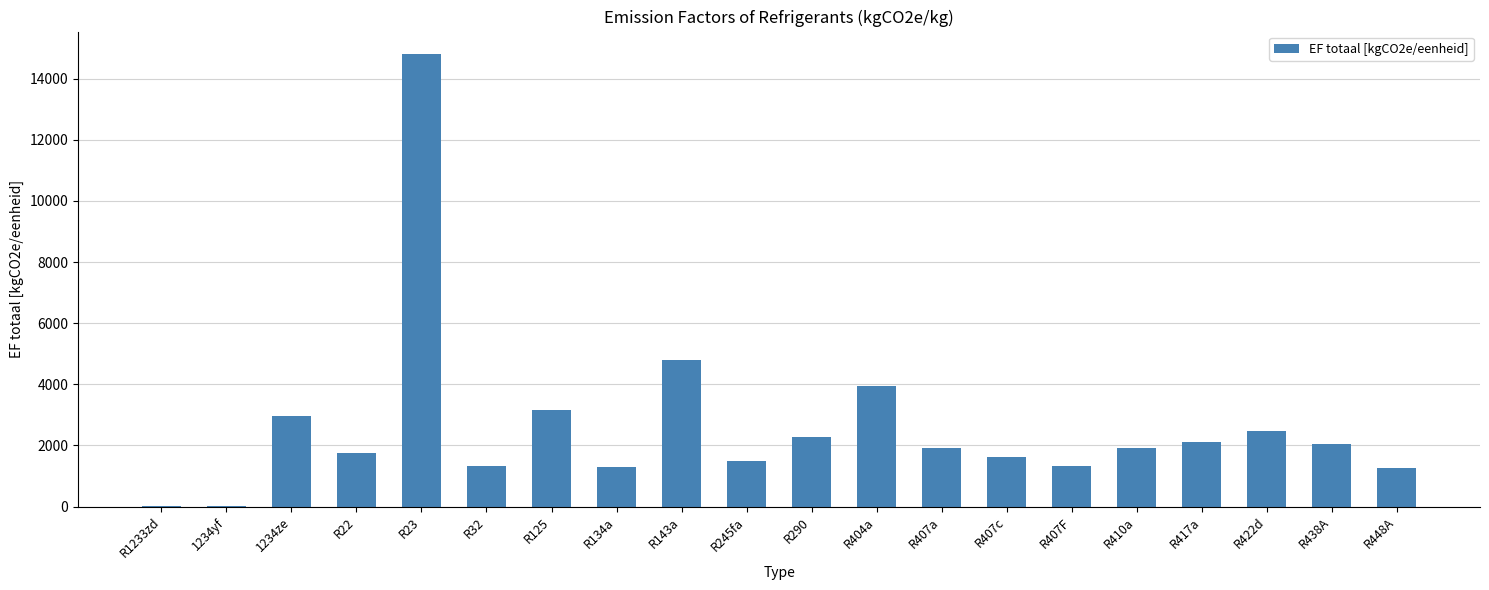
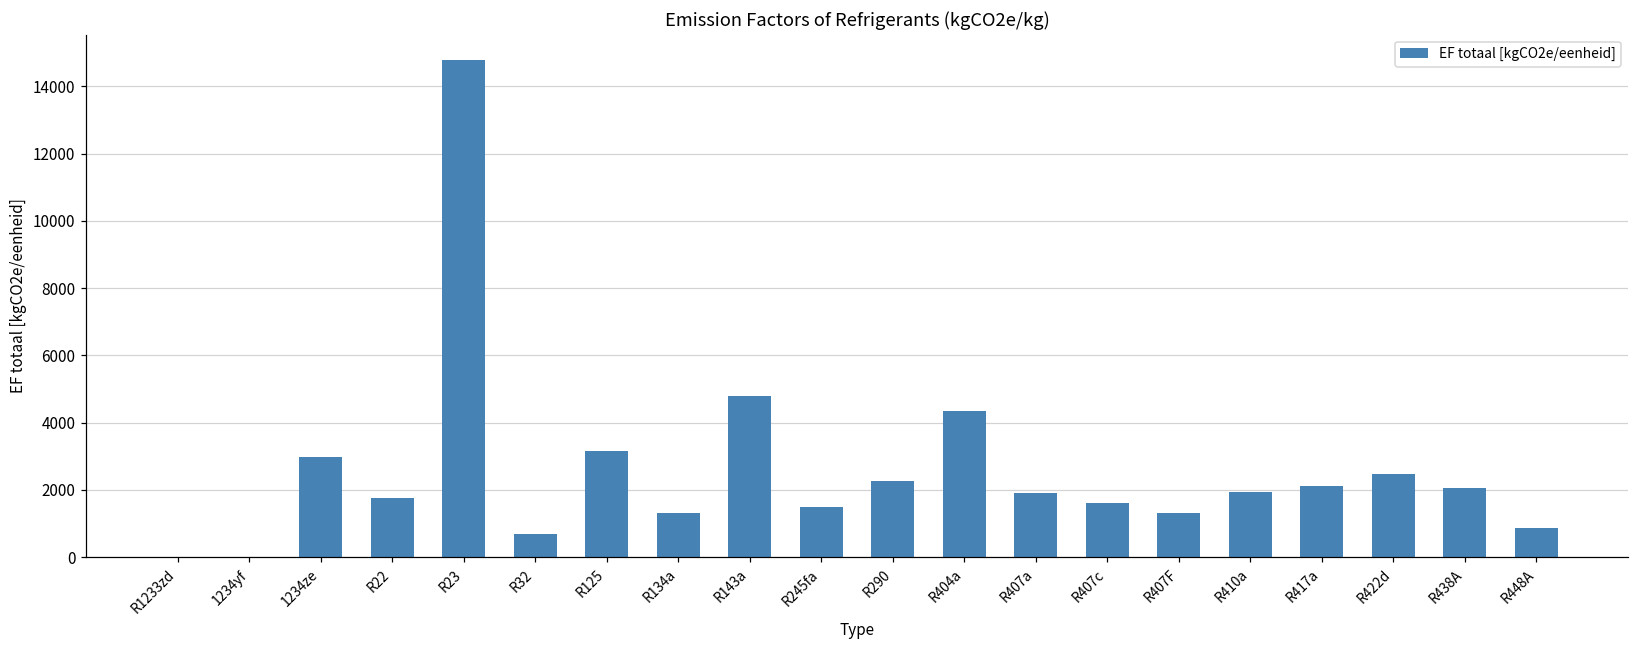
  {
    "1234ze": 3000,
    "R22": 1800,
    "R23": 14800,
-   "R32": 1300,
+   "R32": 700,
    "R125": 3200,
    "R134a": 1300,
    "R143a": 4800,
    "R245fa": 1500,
    "R290": 2300,
-   "R404a": 3900,
+   "R404a": 4300,
    "R407a": 1900,
    "R407c": 1600,
    "R407F": 1300,
    "R410a": 1900,
    "R417a": 2100,
    "R422d": 2500,
    "R438A": 2100,
-   "R448A": 1300
+   "R448A": 900
  }
